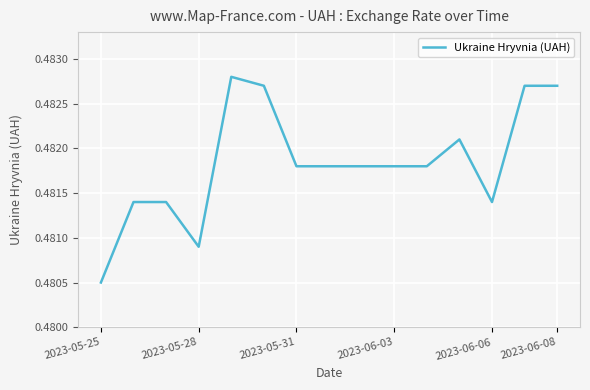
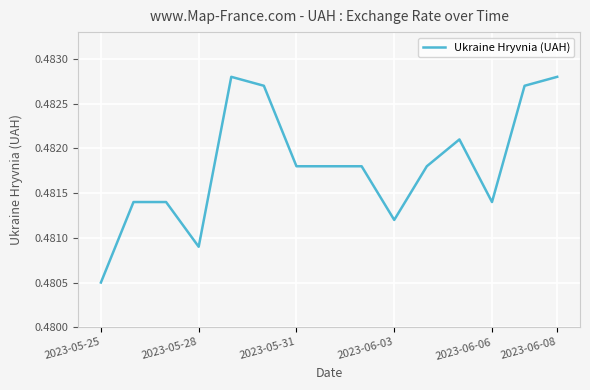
  {
    "2023-05-25": 0.4805,
    "2023-05-28": 0.4809,
    "2023-05-31": 0.4818,
-   "2023-06-03": 0.4818,
+   "2023-06-03": 0.4812,
    "2023-06-06": 0.4814,
-   "2023-06-08": 0.4827
+   "2023-06-08": 0.4828
  }
